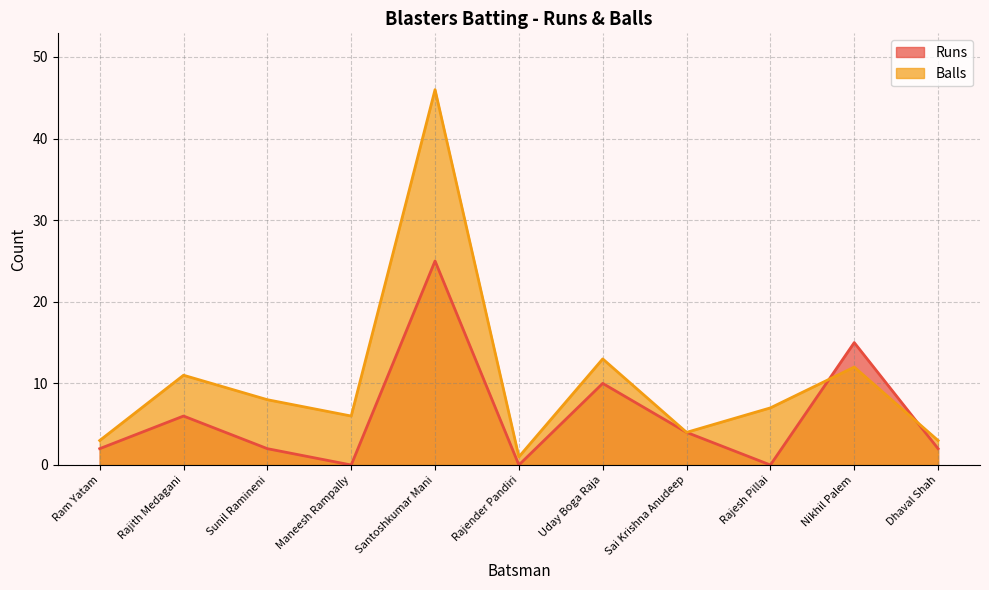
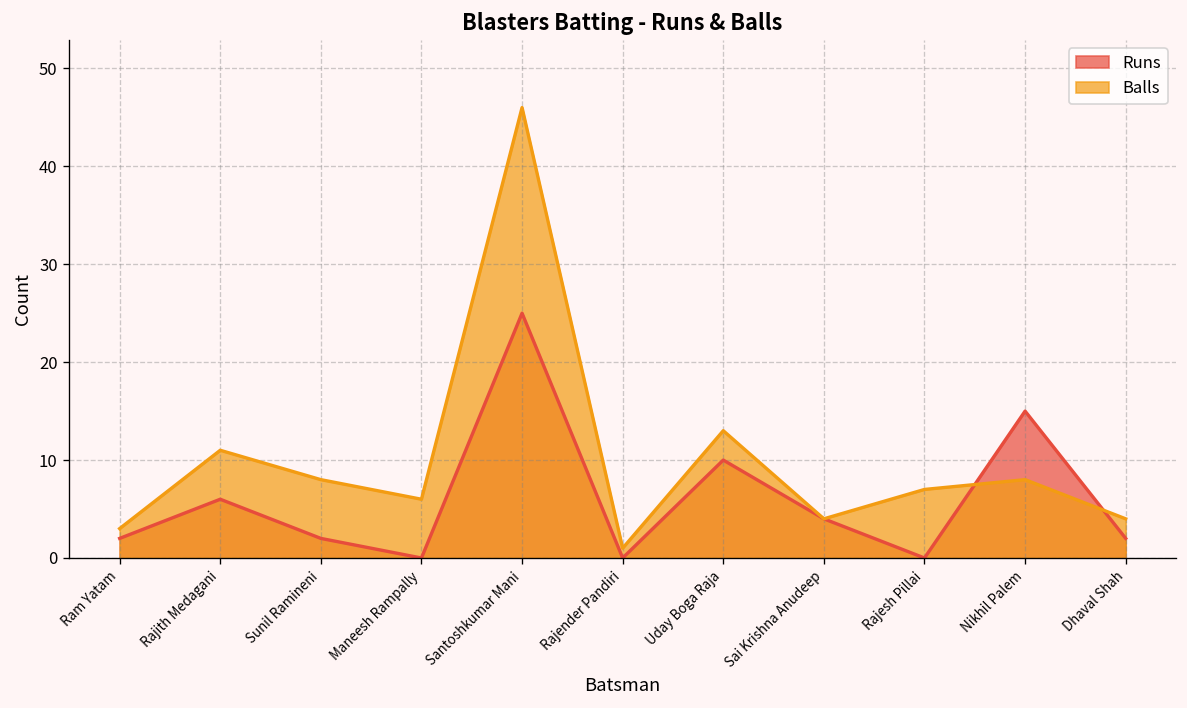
  {
    "Runs": {
      "Ram Yatam": 2,
      "Rajith Medagani": 6,
      "Sunil Ramineni": 2,
      "Maneesh Rampally": 0,
      "Santoshkumar Mani": 25,
      "Rajender Pandiri": 0,
      "Uday Boga Raja": 10,
      "Rajesh Pillai": 0,
      "Nikhil Palem": 15,
      "Dhaval Shah": 2
    },
    "Balls": {
      "Ram Yatam": 3,
      "Rajith Medagani": 11,
      "Sunil Ramineni": 8,
      "Maneesh Rampally": 6,
      "Santoshkumar Mani": 46,
      "Rajender Pandiri": 1,
      "Uday Boga Raja": 13,
      "Rajesh Pillai": 7,
-     "Nikhil Palem": 12,
-     "Dhaval Shah": 3
+     "Nikhil Palem": 8,
+     "Dhaval Shah": 4
    }
  }
